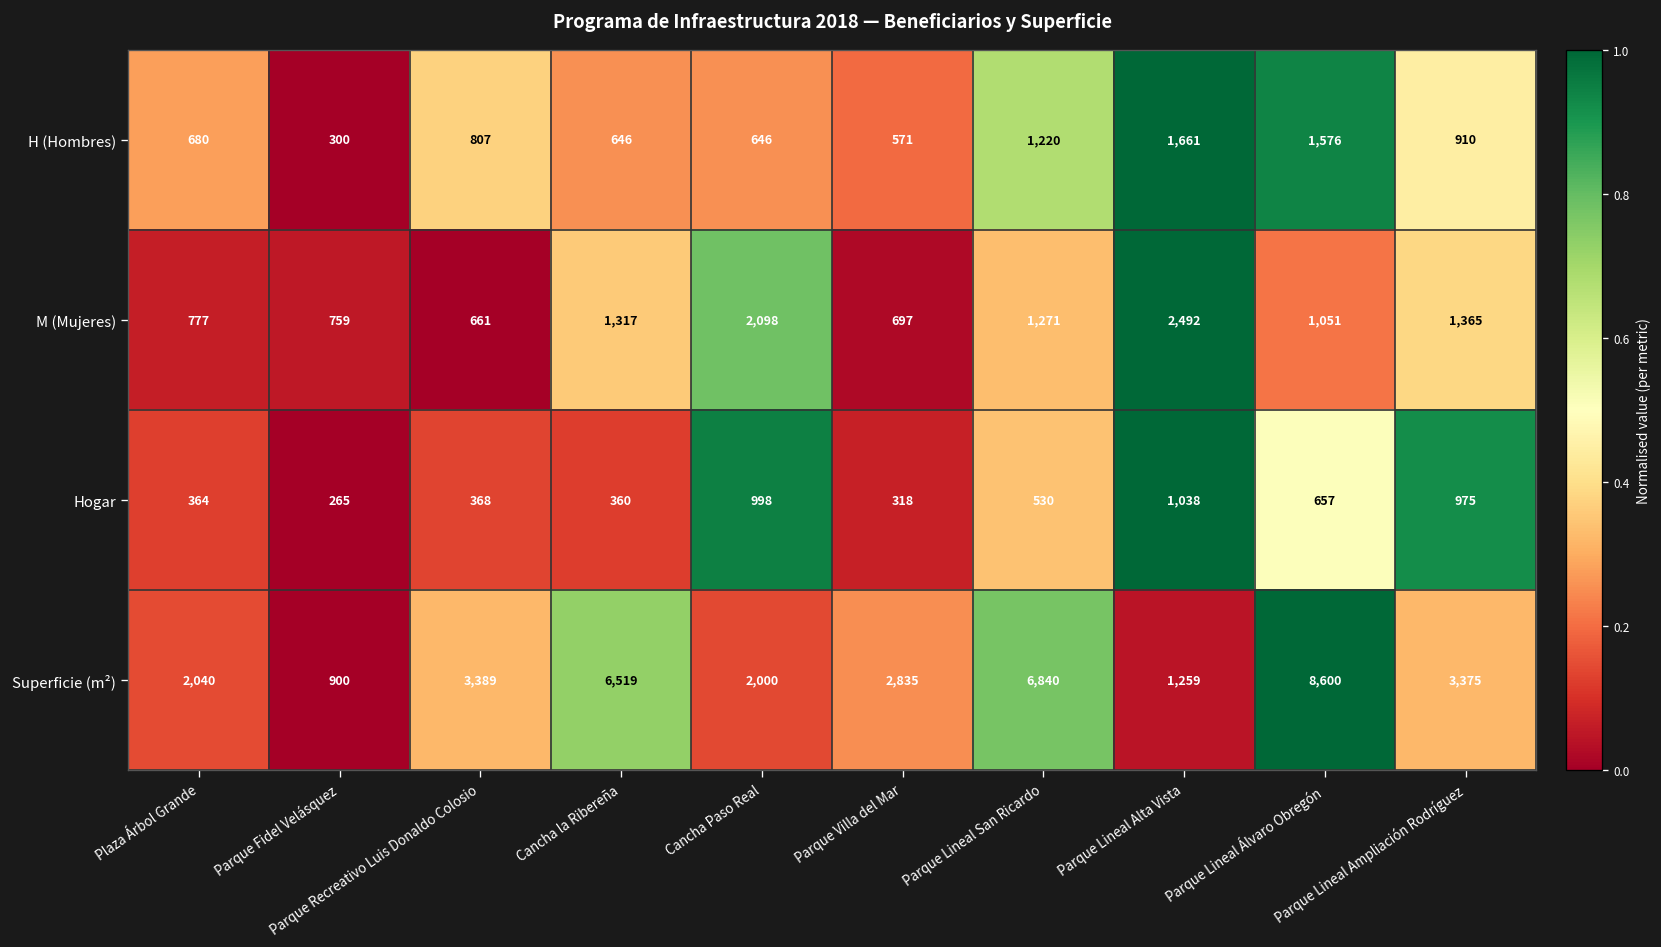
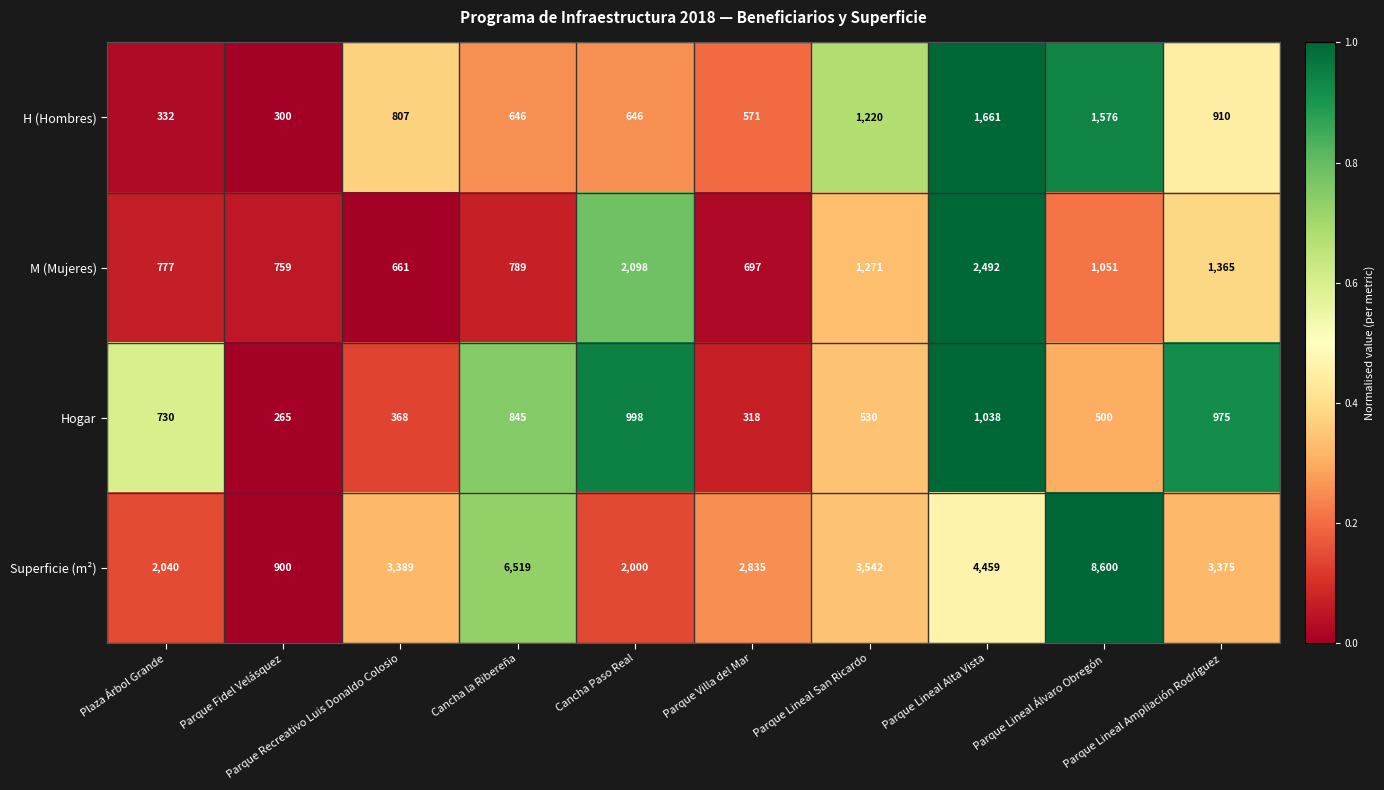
  {
    "H (Hombres)": {
-     "Plaza Árbol Grande": "680",
+     "Plaza Árbol Grande": "332",
      "Parque Fidel Velásquez": "300",
      "Parque Recreativo Luis Donaldo Colosio": "807",
      "Cancha la Ribereña": "646",
      "Cancha Paso Real": "646",
      "Parque Villa del Mar": "571",
      "Parque Lineal San Ricardo": "1,220",
      "Parque Lineal Alta Vista": "1,661",
      "Parque Lineal Álvaro Obregón": "1,576",
      "Parque Lineal Ampliación Rodríguez": "910"
    },
    "M (Mujeres)": {
      "Plaza Árbol Grande": "777",
      "Parque Fidel Velásquez": "759",
      "Parque Recreativo Luis Donaldo Colosio": "661",
-     "Cancha la Ribereña": "1,317",
+     "Cancha la Ribereña": "789",
      "Cancha Paso Real": "2,098",
      "Parque Villa del Mar": "697",
      "Parque Lineal San Ricardo": "1,271",
      "Parque Lineal Alta Vista": "2,492",
      "Parque Lineal Álvaro Obregón": "1,051",
      "Parque Lineal Ampliación Rodríguez": "1,365"
    },
    "Hogar": {
-     "Plaza Árbol Grande": "364",
+     "Plaza Árbol Grande": "730",
      "Parque Fidel Velásquez": "265",
      "Parque Recreativo Luis Donaldo Colosio": "368",
-     "Cancha la Ribereña": "360",
+     "Cancha la Ribereña": "845",
      "Cancha Paso Real": "998",
      "Parque Villa del Mar": "318",
      "Parque Lineal San Ricardo": "530",
      "Parque Lineal Alta Vista": "1,038",
-     "Parque Lineal Álvaro Obregón": "657",
+     "Parque Lineal Álvaro Obregón": "500",
      "Parque Lineal Ampliación Rodríguez": "975"
    },
    "Superficie (m²)": {
      "Plaza Árbol Grande": "2,040",
      "Parque Fidel Velásquez": "900",
      "Parque Recreativo Luis Donaldo Colosio": "3,389",
      "Cancha la Ribereña": "6,519",
      "Cancha Paso Real": "2,000",
      "Parque Villa del Mar": "2,835",
-     "Parque Lineal San Ricardo": "6,840",
-     "Parque Lineal Alta Vista": "1,259",
+     "Parque Lineal San Ricardo": "3,542",
+     "Parque Lineal Alta Vista": "4,459",
      "Parque Lineal Álvaro Obregón": "8,600",
      "Parque Lineal Ampliación Rodríguez": "3,375"
    }
  }
